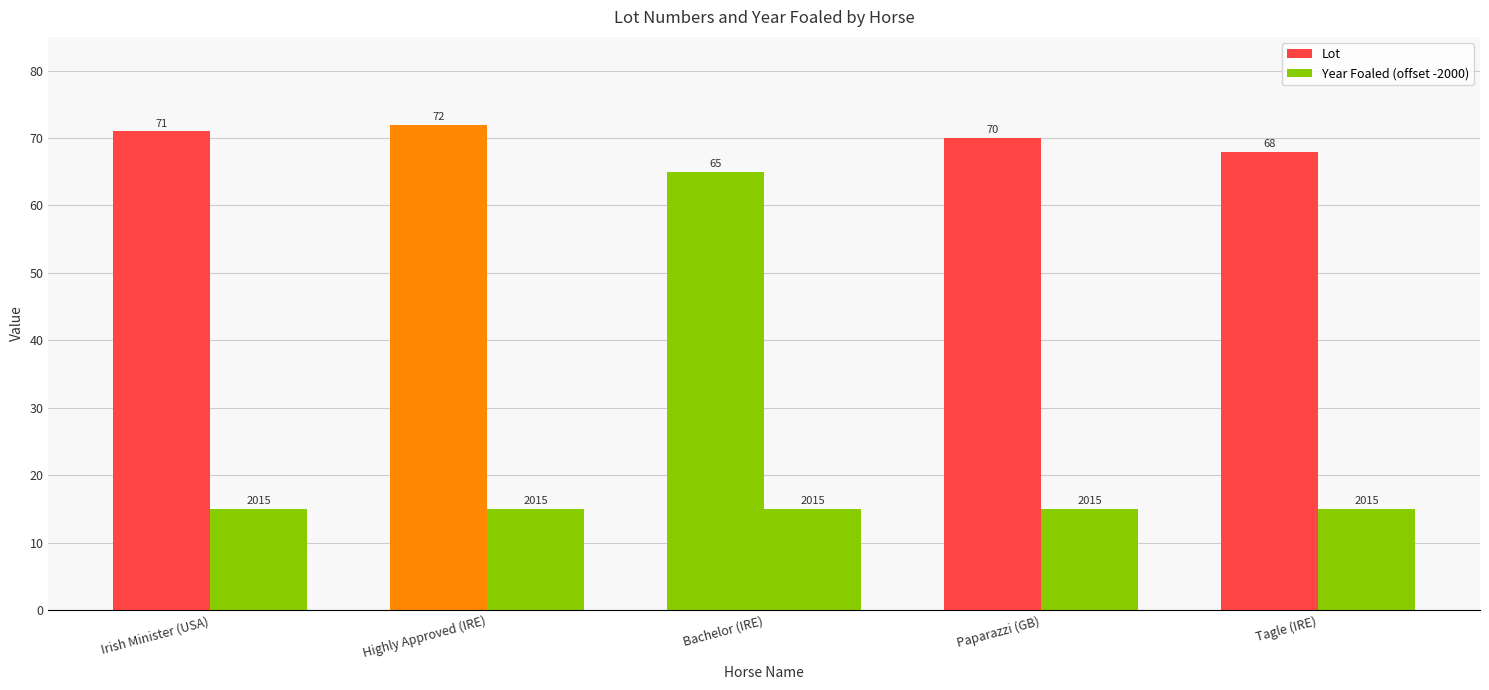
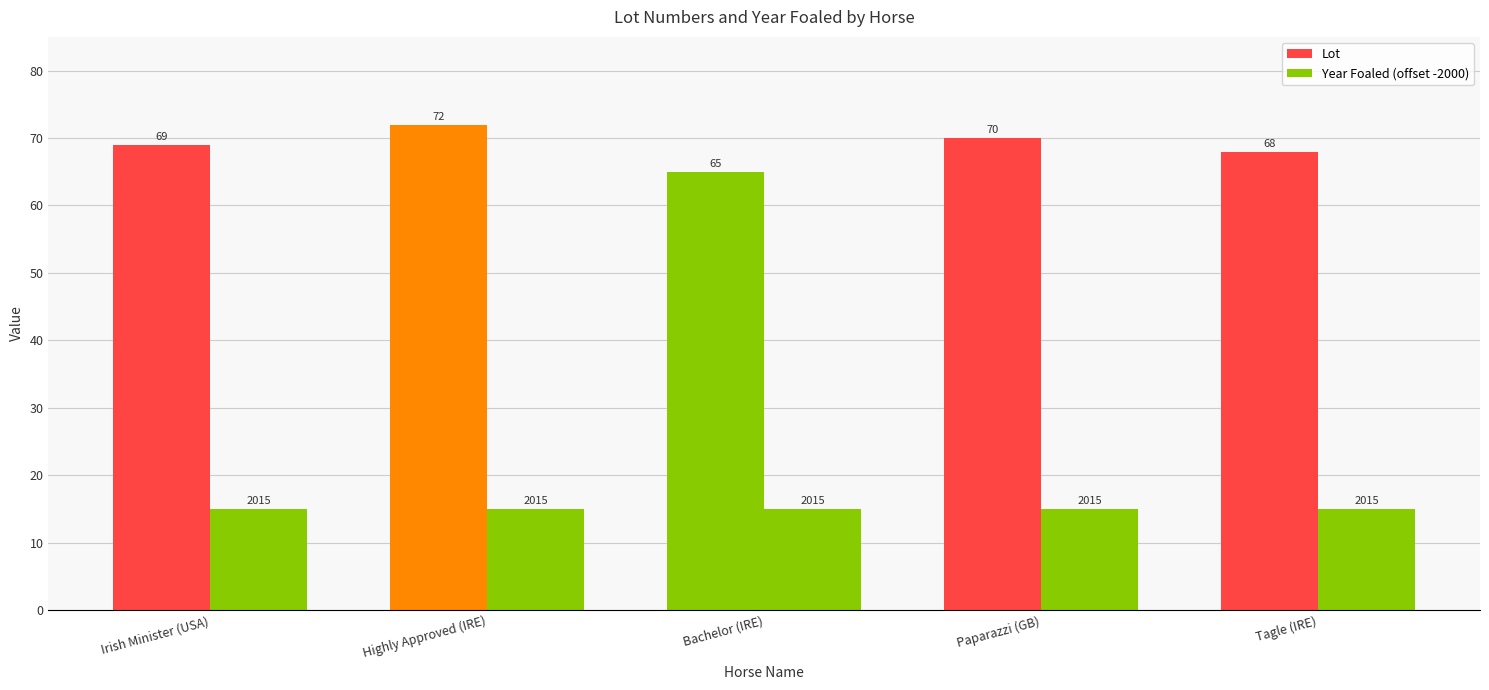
  {
    "Lot": {
-     "Irish Minister (USA)": 71,
+     "Irish Minister (USA)": 69,
      "Highly Approved (IRE)": 72,
      "Bachelor (IRE)": 65,
      "Paparazzi (GB)": 70,
      "Tagle (IRE)": 68
    }
  }
